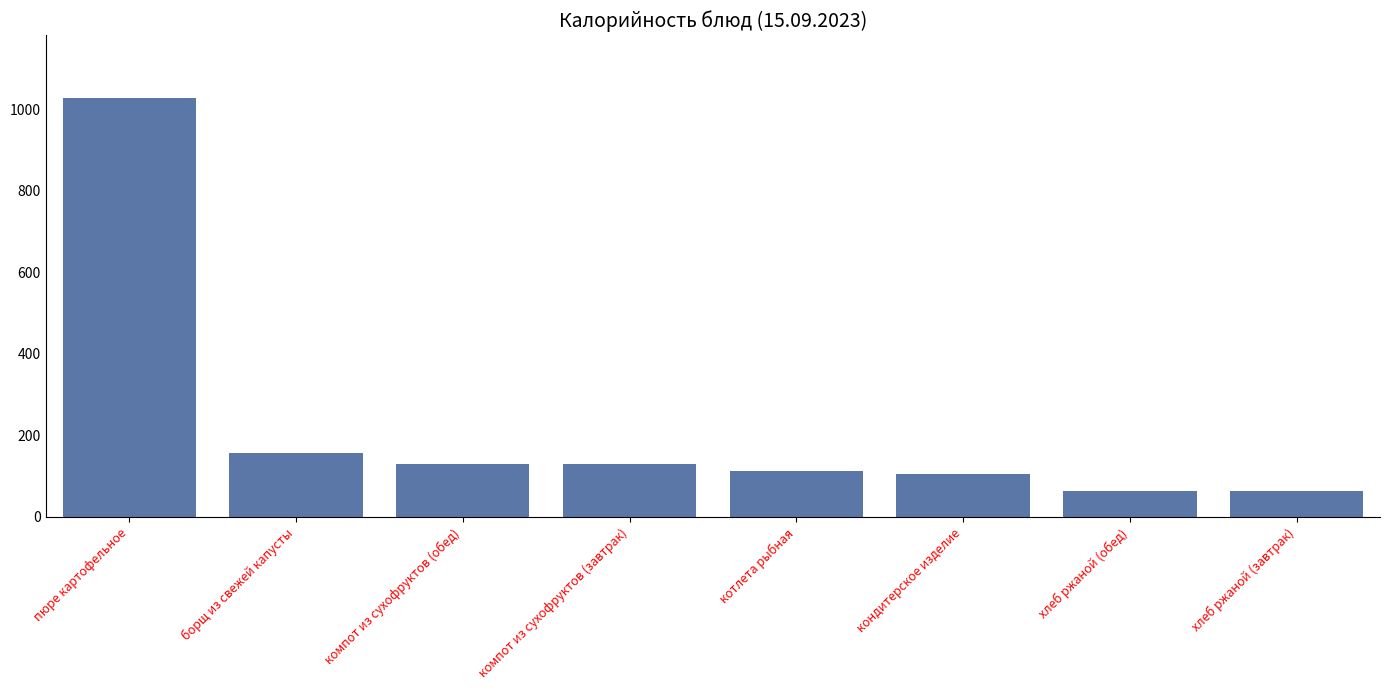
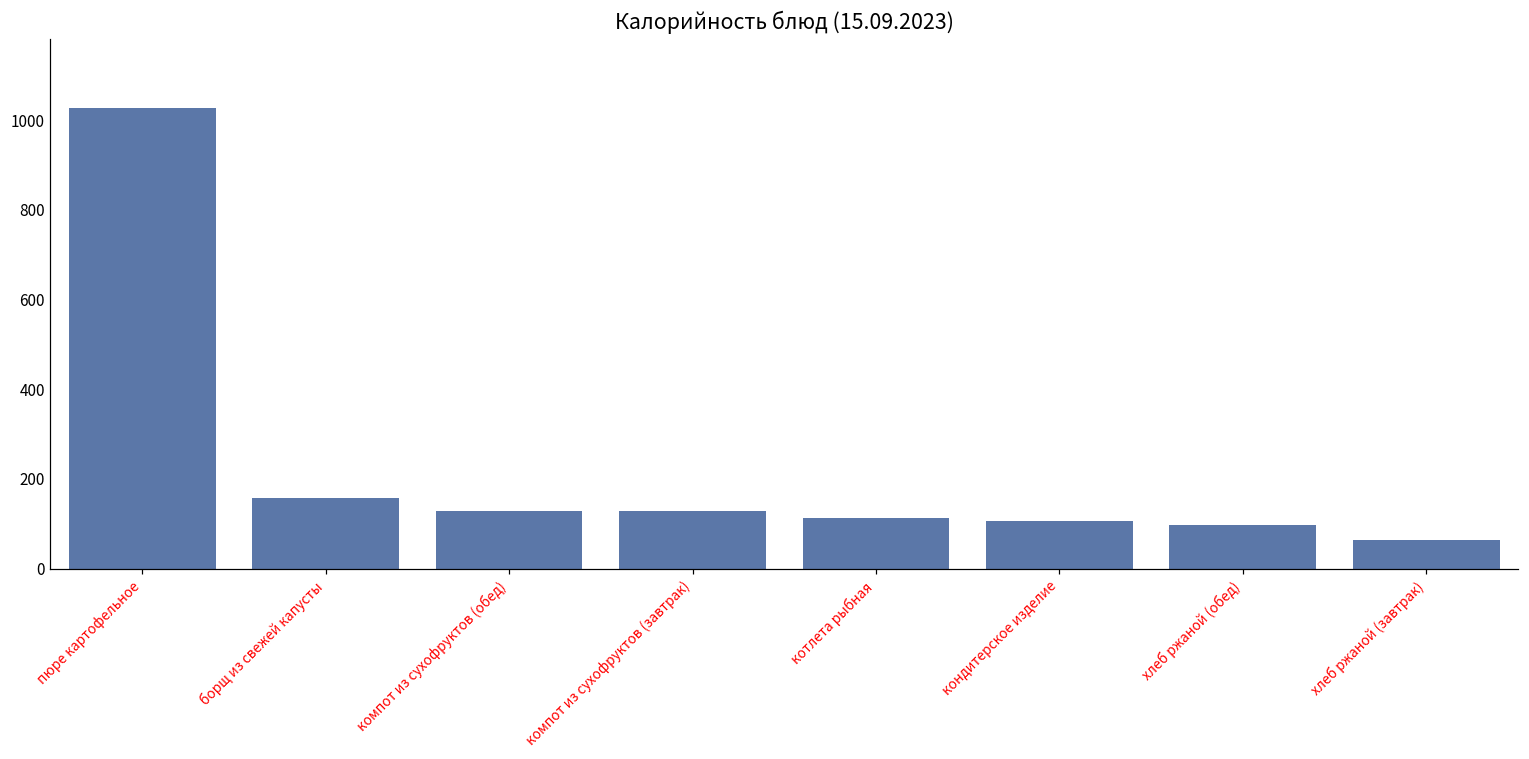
  {
    "пюре картофельное": 1030,
    "борщ из свежей капусты": 160,
    "компот из сухофруктов (обед)": 130,
    "компот из сухофруктов (завтрак)": 130,
    "котлета рыбная": 110,
    "кондитерское изделие": 110,
-   "хлеб ржаной (обед)": 60,
+   "хлеб ржаной (обед)": 100,
    "хлеб ржаной (завтрак)": 60
  }
